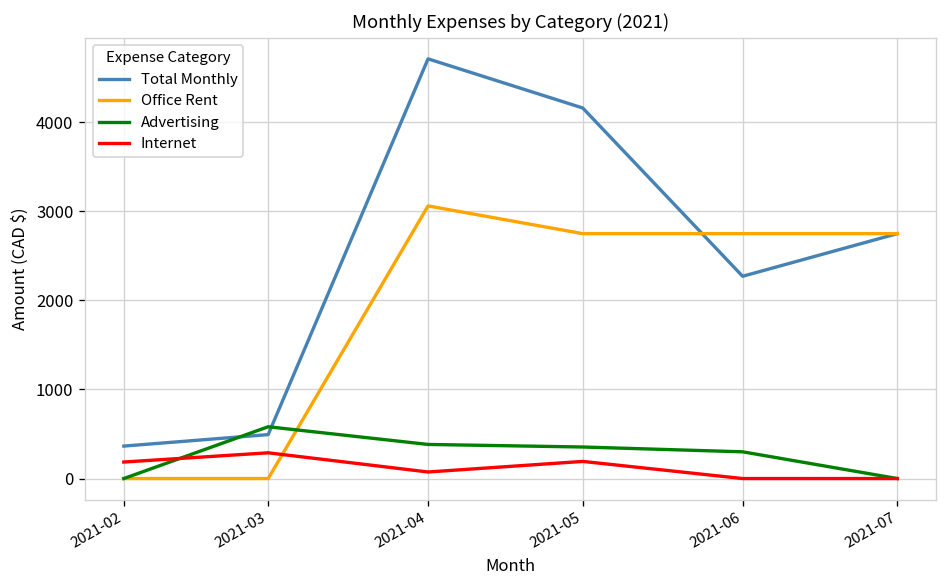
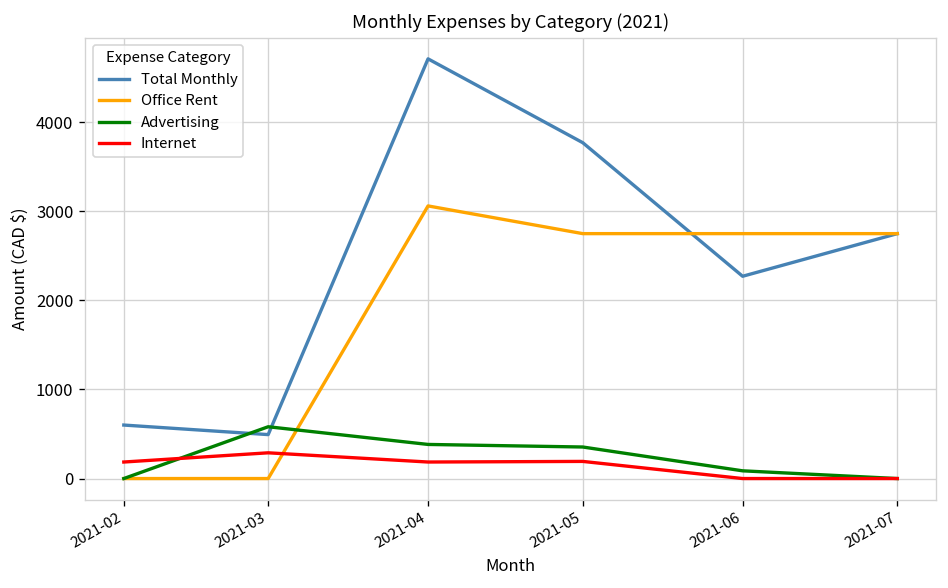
  {
    "Total Monthly": {
-     "2021-02": 400,
+     "2021-02": 600,
      "2021-03": 500,
      "2021-04": 4700,
-     "2021-05": 4200,
+     "2021-05": 3800,
      "2021-06": 2300
    },
    "Office Rent": {
      "2021-03": 0,
      "2021-04": 3100,
      "2021-05": 2700,
      "2021-06": 2700
    },
    "Advertising": {
      "2021-03": 600,
      "2021-04": 400,
      "2021-05": 400,
-     "2021-06": 300
+     "2021-06": 100
    },
    "Internet": {
      "2021-02": 200,
      "2021-03": 300,
-     "2021-04": 100,
+     "2021-04": 200,
      "2021-05": 200,
      "2021-06": 0
    }
  }
